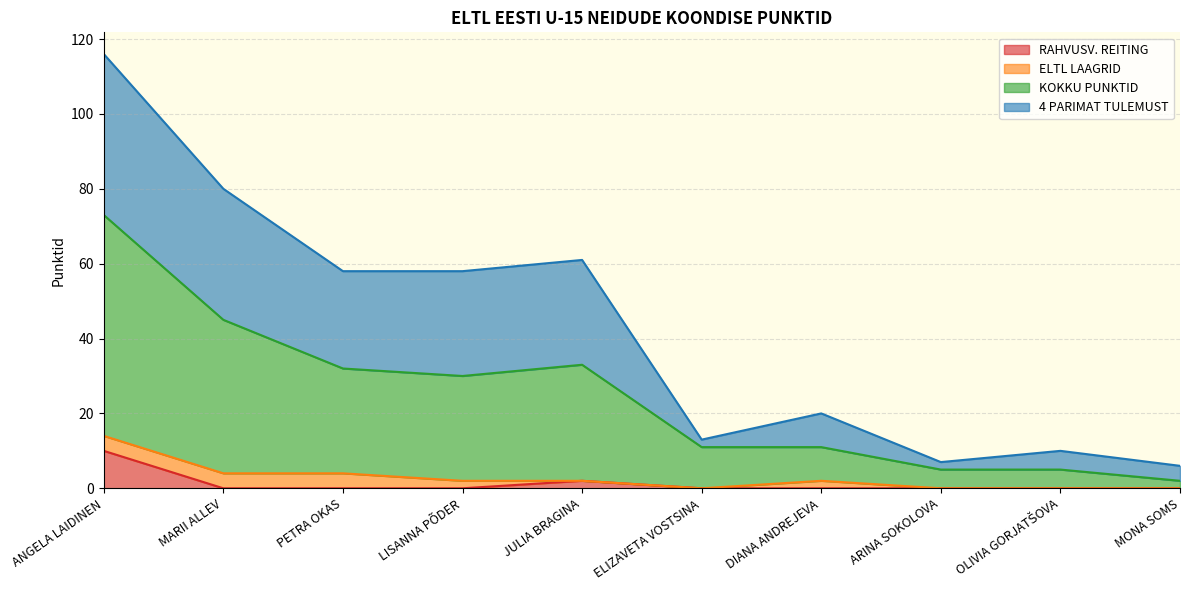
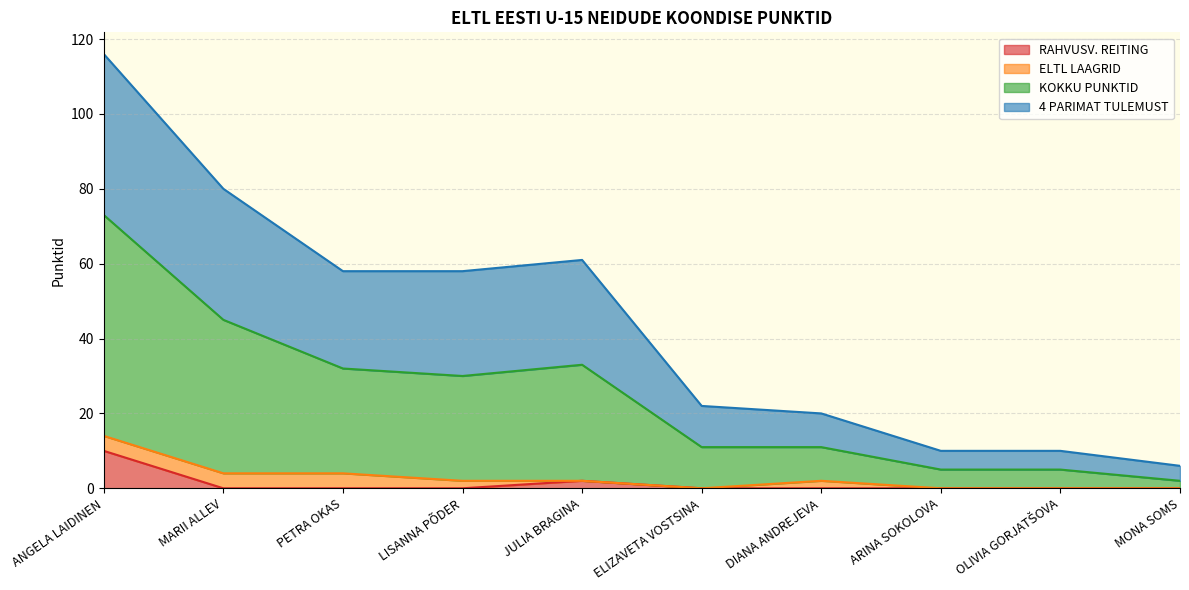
  {
    "RAHVUSV. REITING": {
      "ANGELA LAIDINEN": 10,
      "MARII ALLEV": 0,
      "PETRA OKAS": 0,
      "LISANNA PÕDER": 0,
      "DIANA ANDREJEVA": 0
    },
    "ELTL LAAGRID": {
      "ANGELA LAIDINEN": 4,
      "MARII ALLEV": 4,
      "PETRA OKAS": 4,
      "LISANNA PÕDER": 2,
      "DIANA ANDREJEVA": 2
    },
    "KOKKU PUNKTID": {
      "ANGELA LAIDINEN": 59,
      "MARII ALLEV": 41,
      "PETRA OKAS": 28,
      "LISANNA PÕDER": 28,
      "JULIA BRAGINA": 31,
      "ELIZAVETA VOSTSINA": 11,
      "DIANA ANDREJEVA": 9,
      "ARINA SOKOLOVA": 5,
      "OLIVIA GORJATŠOVA": 5,
      "MONA SOMS": 2
    },
    "4 PARIMAT TULEMUST": {
      "ANGELA LAIDINEN": 43,
      "MARII ALLEV": 35,
      "PETRA OKAS": 26,
      "LISANNA PÕDER": 28,
      "JULIA BRAGINA": 28,
-     "ELIZAVETA VOSTSINA": 2,
+     "ELIZAVETA VOSTSINA": 11,
      "DIANA ANDREJEVA": 9,
-     "ARINA SOKOLOVA": 2,
+     "ARINA SOKOLOVA": 5,
      "OLIVIA GORJATŠOVA": 5,
      "MONA SOMS": 4
    }
  }
